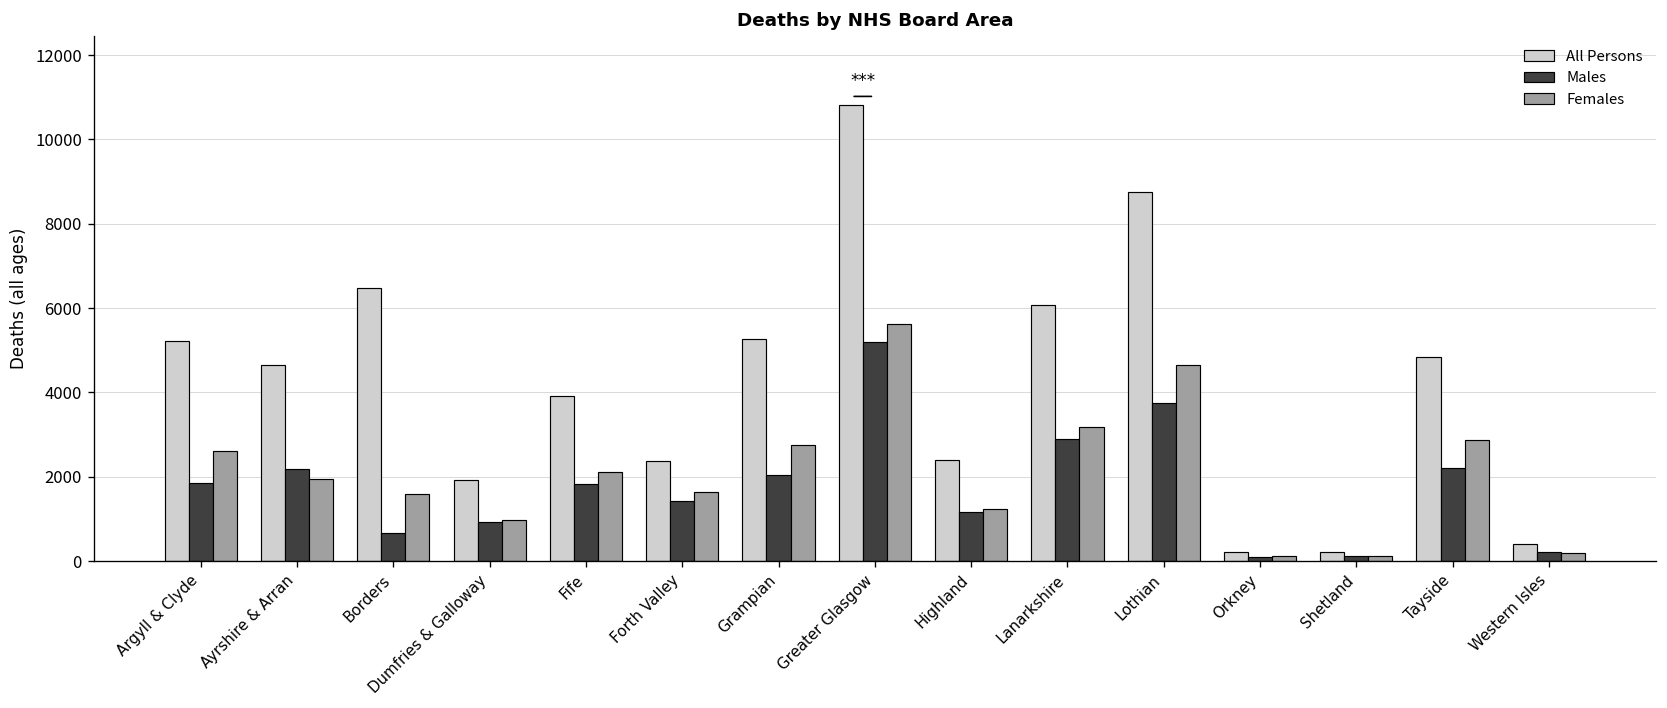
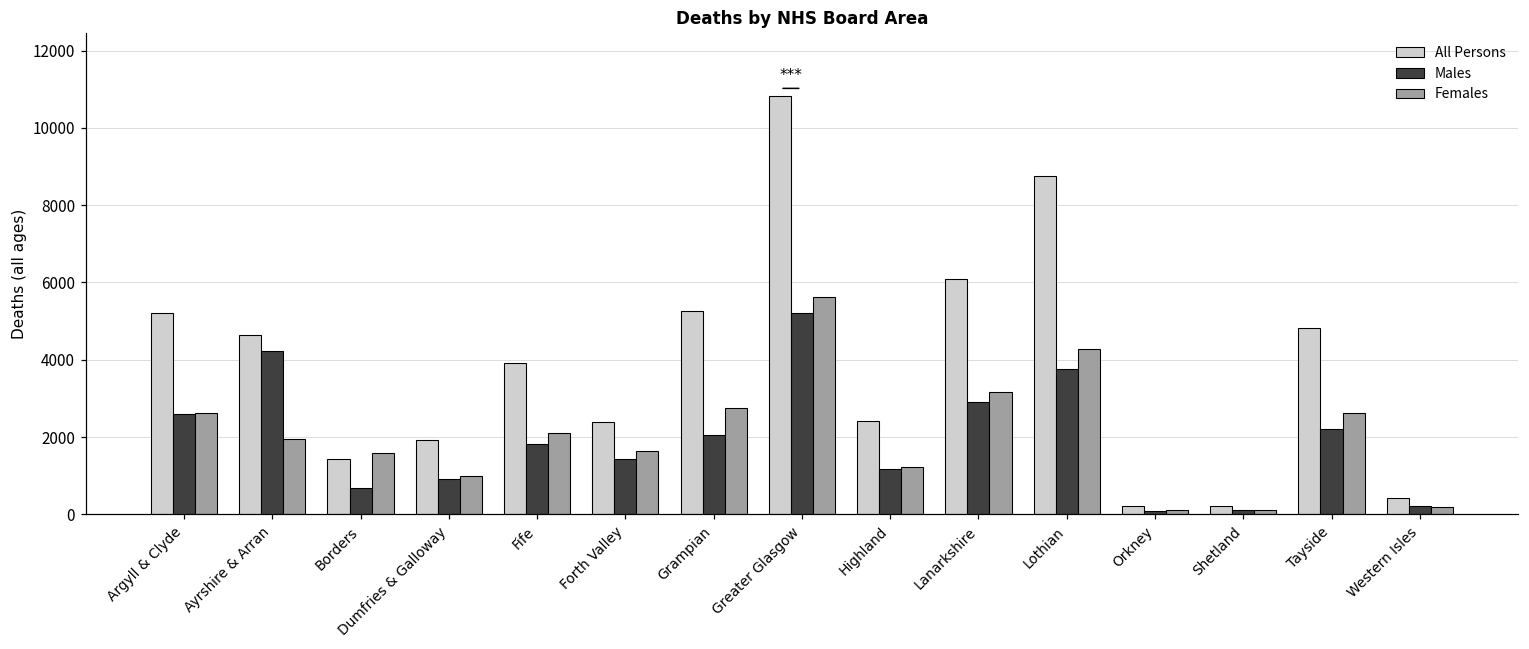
  {
    "All Persons": {
      "Argyll & Clyde": 5200,
      "Ayrshire & Arran": 4600,
-     "Borders": 6500,
+     "Borders": 1400,
      "Dumfries & Galloway": 1900,
      "Fife": 3900,
      "Forth Valley": 2400,
      "Grampian": 5300,
      "Greater Glasgow": 10800,
      "Highland": 2400,
      "Lanarkshire": 6100,
      "Lothian": 8800,
      "Orkney": 200,
      "Shetland": 200,
      "Tayside": 4800,
      "Western Isles": 400
    },
    "Males": {
-     "Argyll & Clyde": 1900,
-     "Ayrshire & Arran": 2200,
+     "Argyll & Clyde": 2600,
+     "Ayrshire & Arran": 4200,
      "Borders": 700,
      "Dumfries & Galloway": 900,
      "Fife": 1800,
      "Forth Valley": 1400,
      "Grampian": 2000,
      "Greater Glasgow": 5200,
      "Highland": 1200,
      "Lanarkshire": 2900,
      "Lothian": 3800,
      "Orkney": 100,
      "Shetland": 100,
      "Tayside": 2200,
      "Western Isles": 200
    },
    "Females": {
      "Argyll & Clyde": 2600,
      "Ayrshire & Arran": 1900,
      "Borders": 1600,
      "Dumfries & Galloway": 1000,
      "Fife": 2100,
      "Forth Valley": 1600,
      "Grampian": 2800,
      "Greater Glasgow": 5600,
      "Highland": 1200,
      "Lanarkshire": 3200,
-     "Lothian": 4600,
+     "Lothian": 4300,
      "Orkney": 100,
      "Shetland": 100,
-     "Tayside": 2900,
+     "Tayside": 2600,
      "Western Isles": 200
    }
  }
